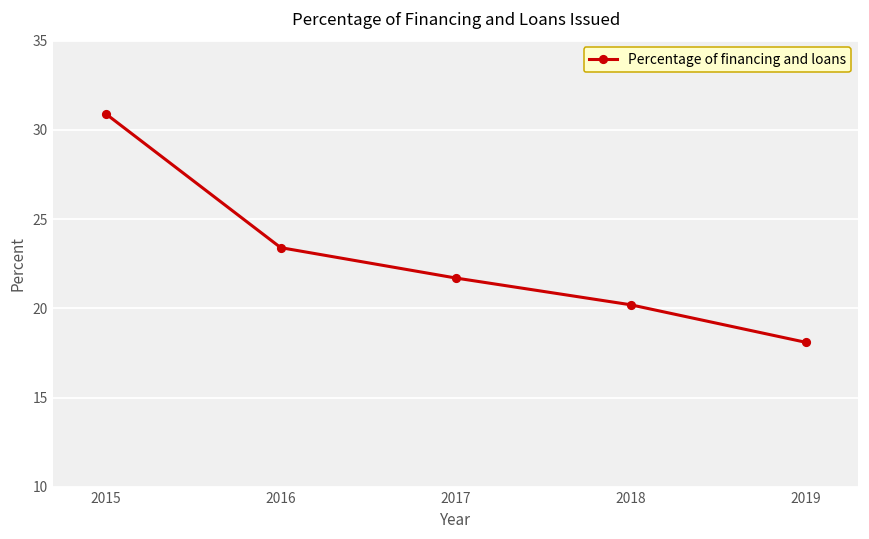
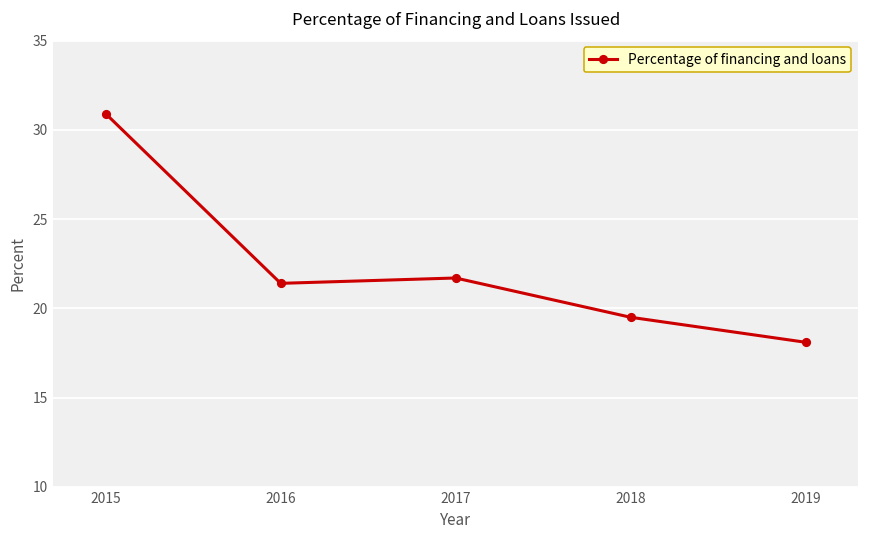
  {
    "2015": 30.9,
-   "2016": 23.4,
+   "2016": 21.4,
    "2017": 21.7,
-   "2018": 20.2,
+   "2018": 19.5,
    "2019": 18.1
  }
